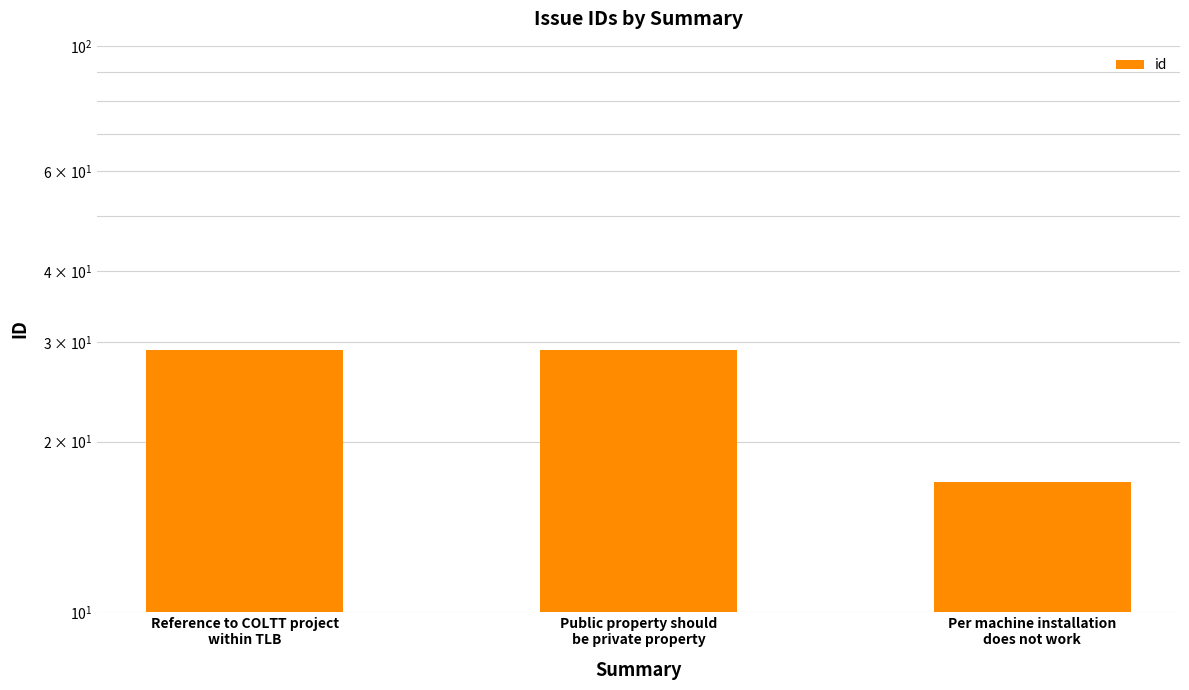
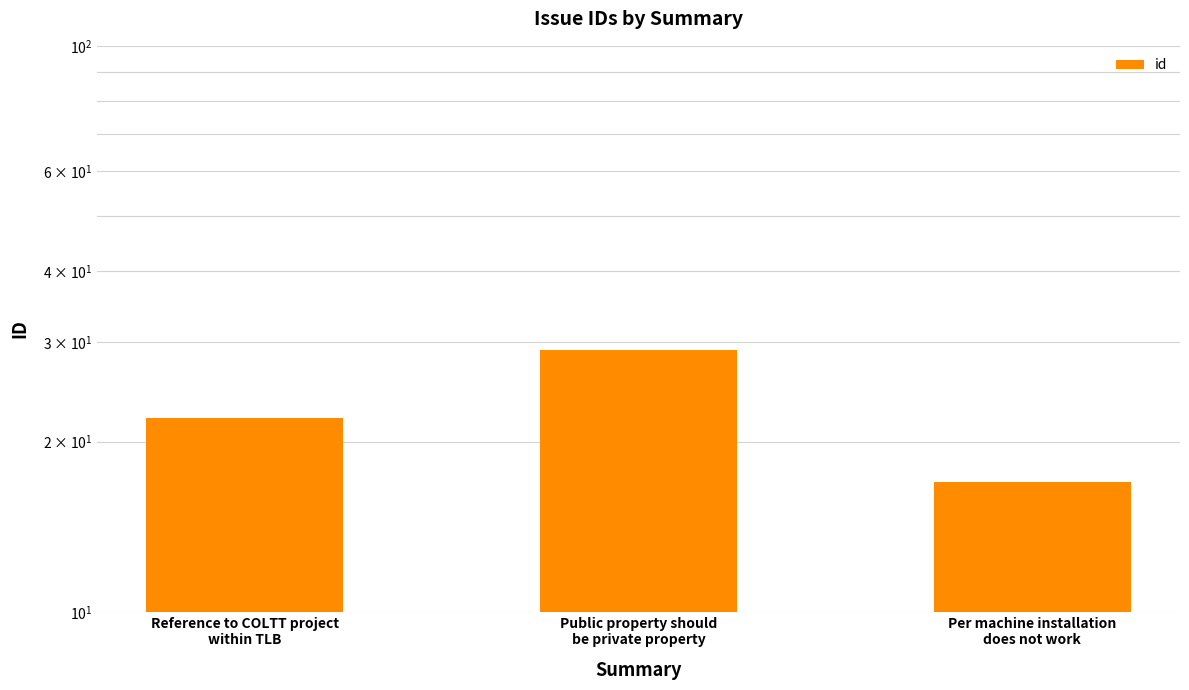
  {
-   "Reference to COLTT project within TLB": 29,
+   "Reference to COLTT project within TLB": 22,
    "Public property should be private property": 29,
    "Per machine installation does not work": 17
  }
